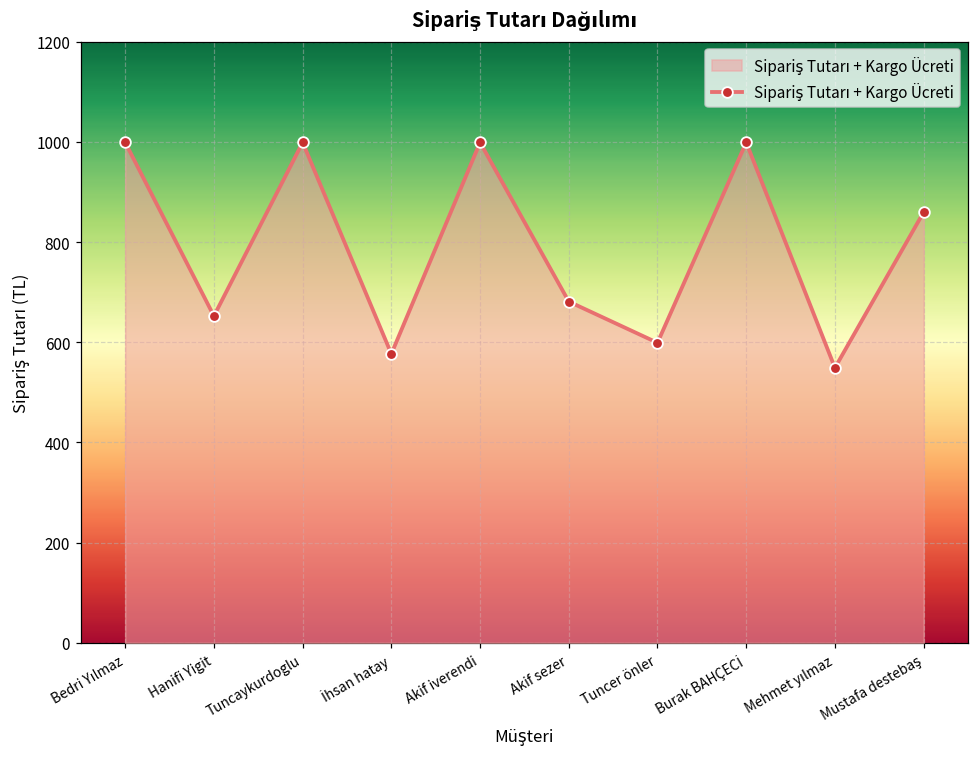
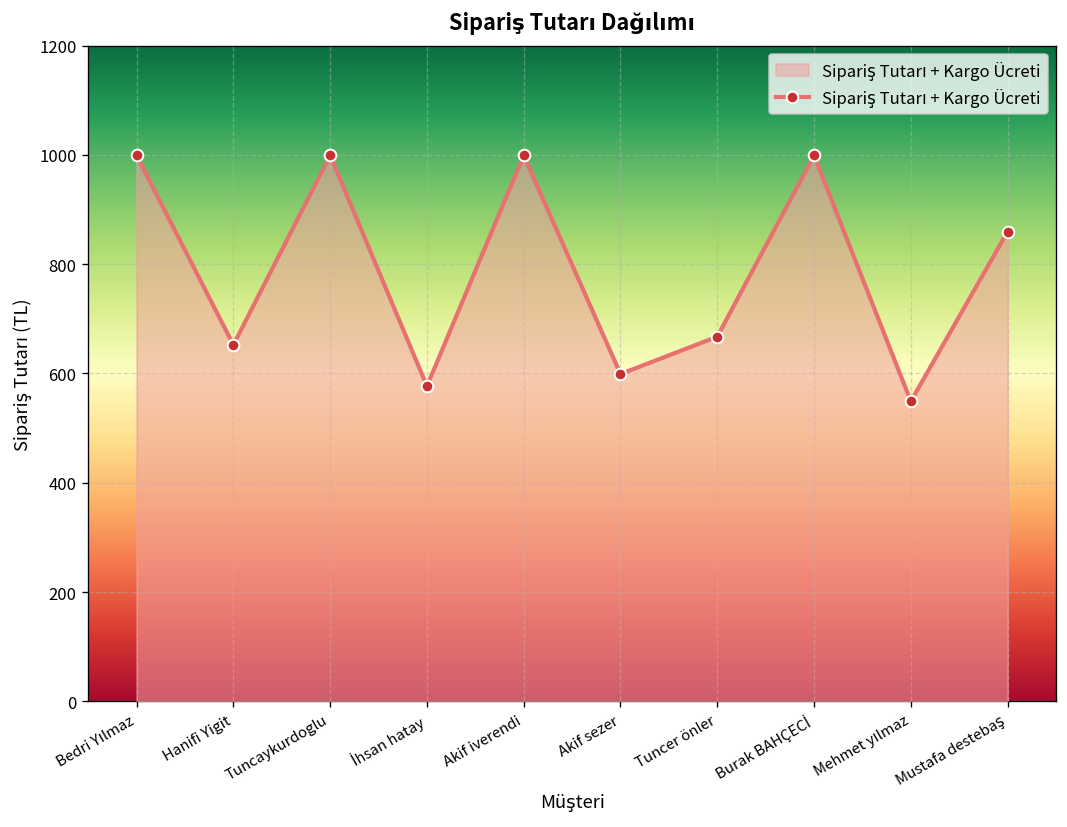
  {
    "Bedri Yılmaz": 1000,
    "Hanifi Yigit": 650,
    "Tuncaykurdoglu": 1000,
    "İhsan hatay": 580,
    "Akif iverendi": 1000,
-   "Akif sezer": 680,
-   "Tuncer önler": 600,
+   "Akif sezer": 600,
+   "Tuncer önler": 670,
    "Burak BAHÇECİ": 1000,
    "Mehmet yılmaz": 550,
    "Mustafa destebaş": 860
  }
